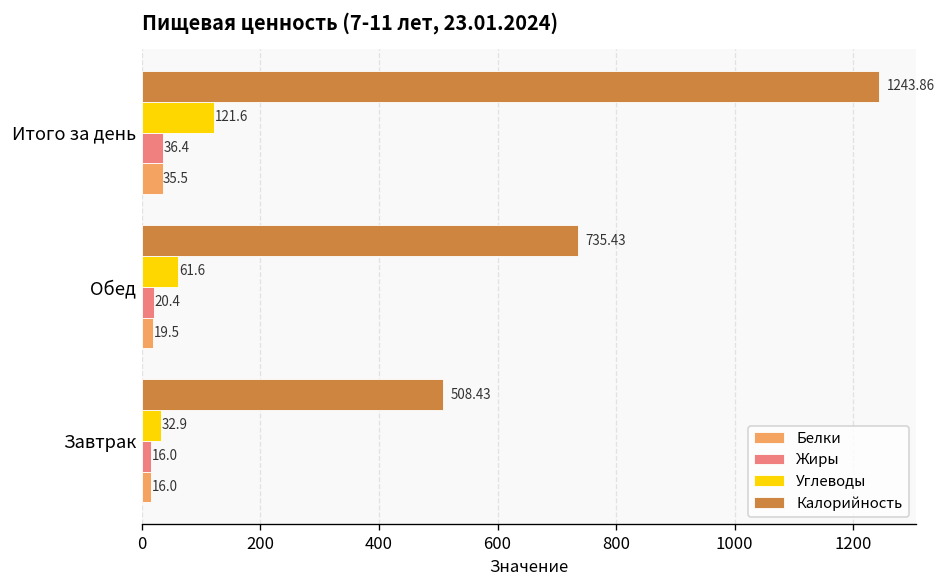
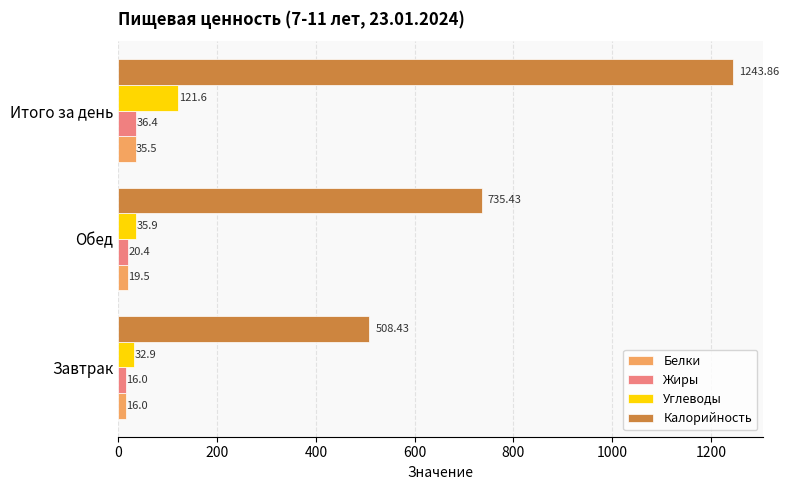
  {
    "Углеводы": {
      "Итого за день": 121.6,
-     "Обед": 61.6,
+     "Обед": 35.9,
      "Завтрак": 32.9
    }
  }
